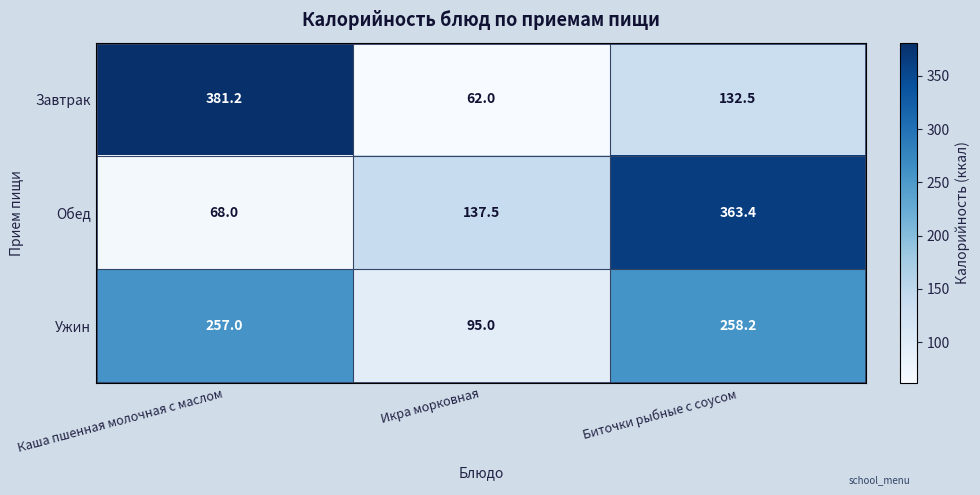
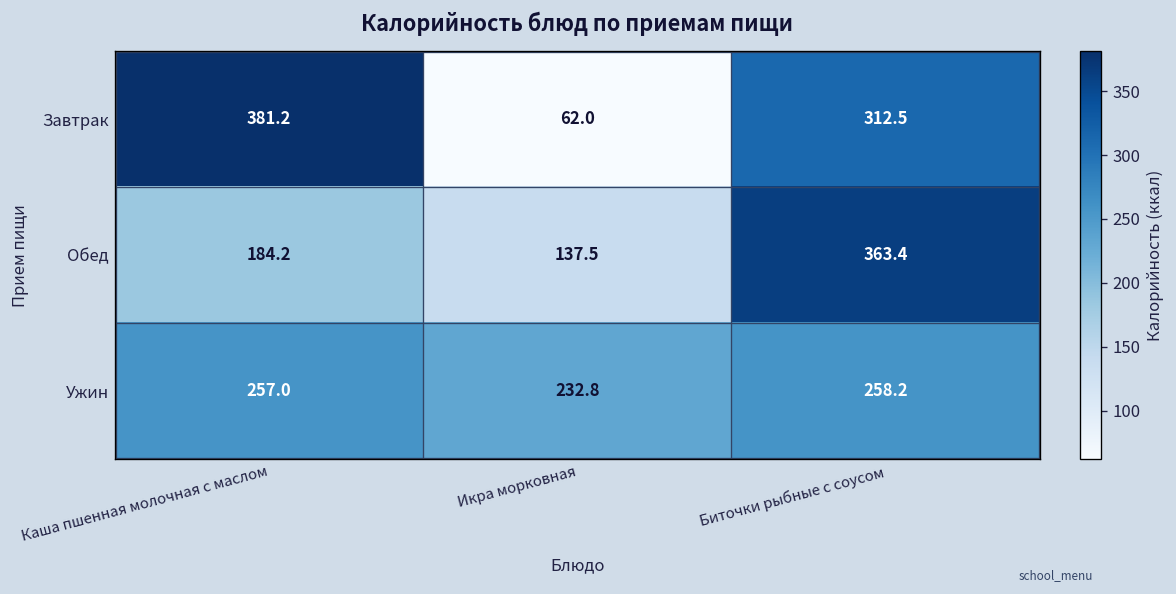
  {
    "Завтрак": {
      "Каша пшенная молочная с маслом": 381.2,
      "Икра морковная": 62.0,
-     "Биточки рыбные с соусом": 132.5
+     "Биточки рыбные с соусом": 312.5
    },
    "Обед": {
-     "Каша пшенная молочная с маслом": 68.0,
+     "Каша пшенная молочная с маслом": 184.2,
      "Икра морковная": 137.5,
      "Биточки рыбные с соусом": 363.4
    },
    "Ужин": {
      "Каша пшенная молочная с маслом": 257.0,
-     "Икра морковная": 95.0,
+     "Икра морковная": 232.8,
      "Биточки рыбные с соусом": 258.2
    }
  }
